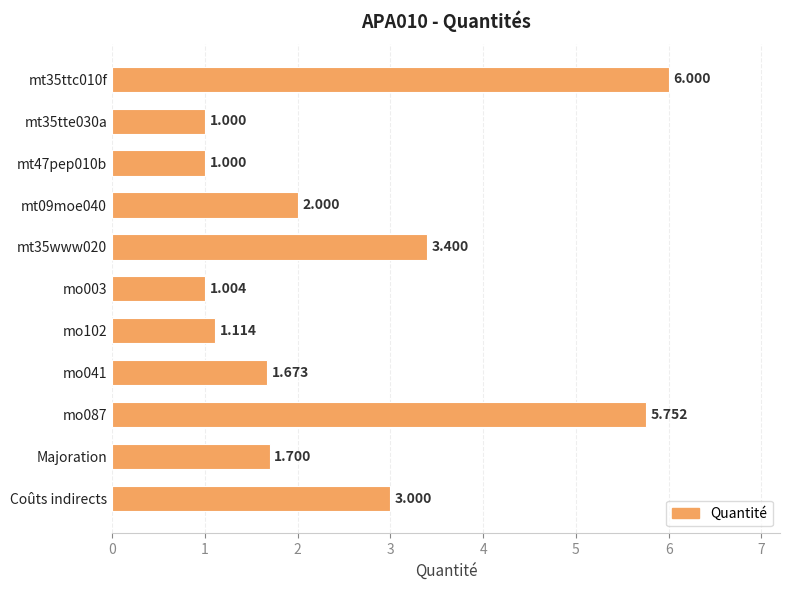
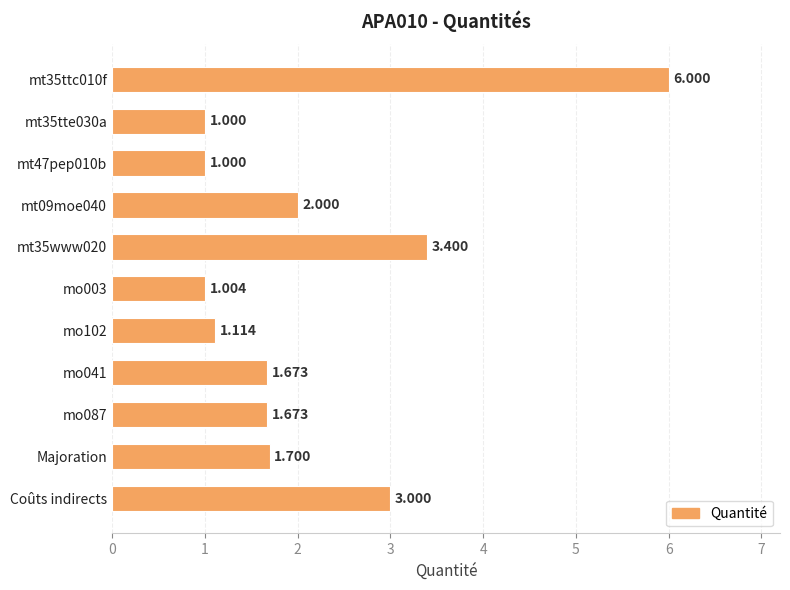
  {
    "mt35ttc010f": 6.000,
    "mt35tte030a": 1.000,
    "mt47pep010b": 1.000,
    "mt09moe040": 2.000,
    "mt35www020": 3.400,
    "mo003": 1.004,
    "mo102": 1.114,
    "mo041": 1.673,
-   "mo087": 5.752,
+   "mo087": 1.673,
    "Majoration": 1.700,
    "Coûts indirects": 3.000
  }
